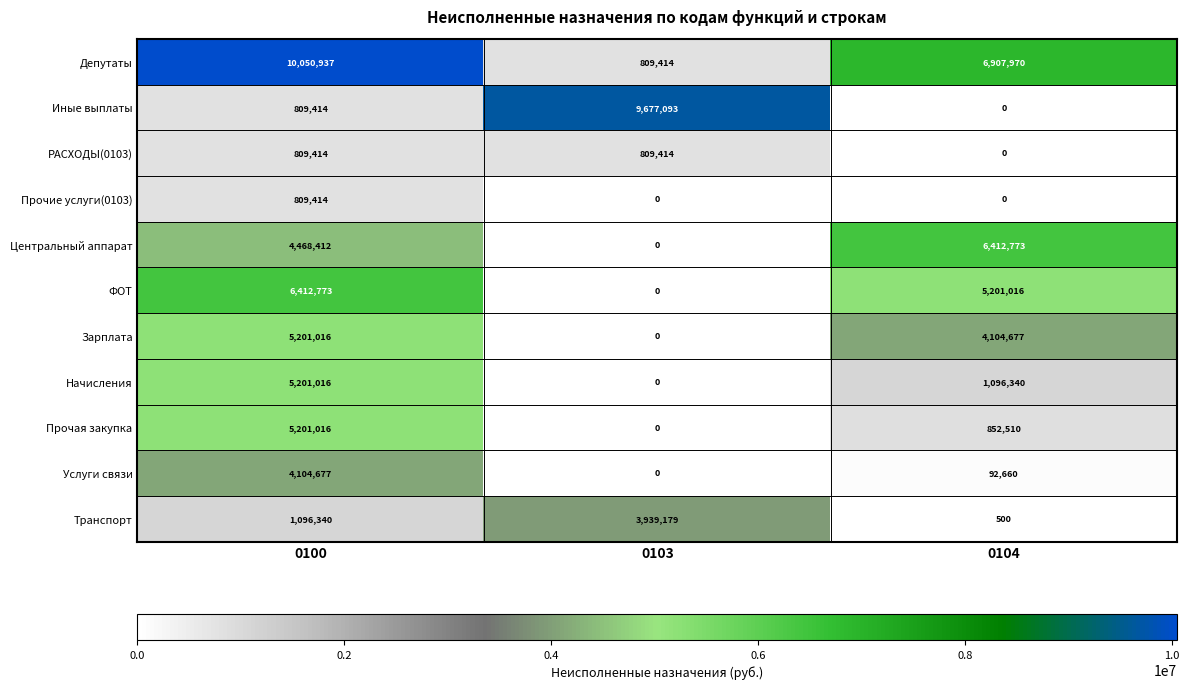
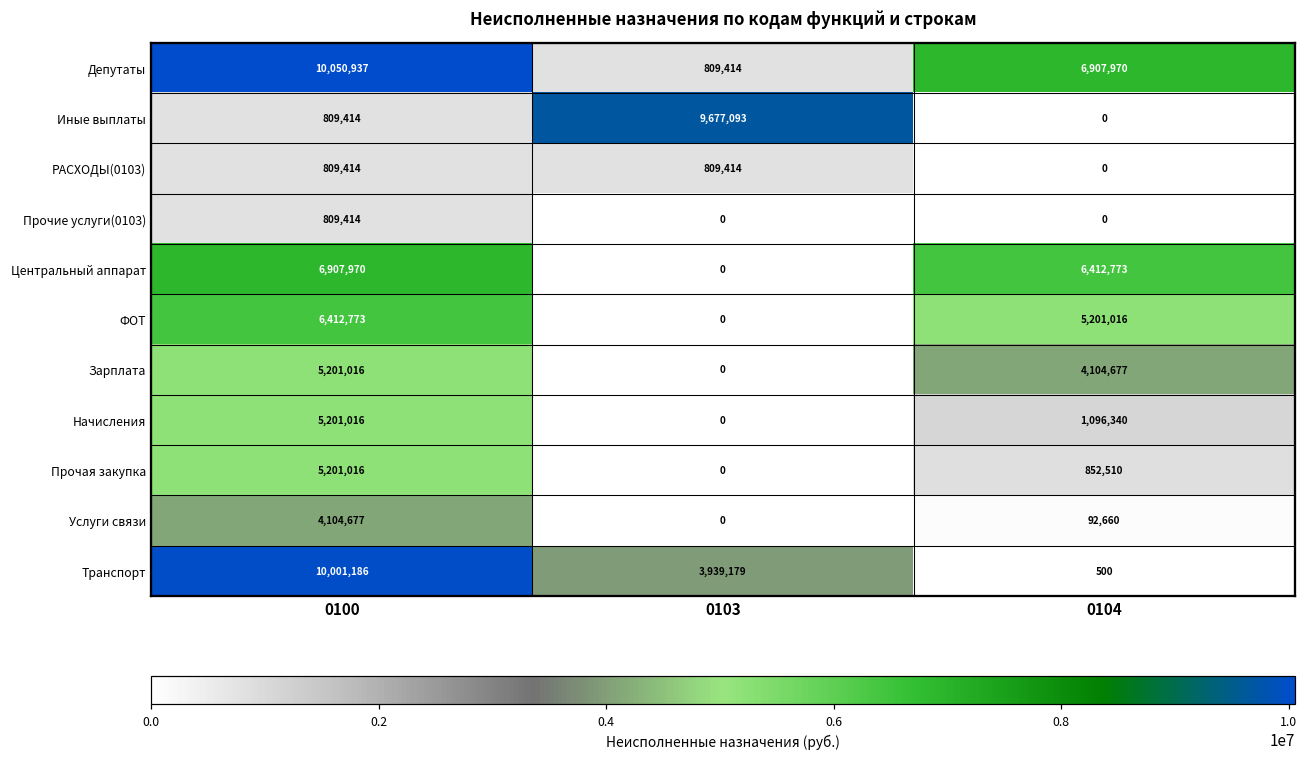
  {
    "Депутаты": {
      "0100": "10,050,937",
      "0103": "809,414",
      "0104": "6,907,970"
    },
    "Иные выплаты": {
      "0100": "809,414",
      "0103": "9,677,093",
      "0104": "0"
    },
    "РАСХОДЫ(0103)": {
      "0100": "809,414",
      "0103": "809,414",
      "0104": "0"
    },
    "Прочие услуги(0103)": {
      "0100": "809,414",
      "0103": "0",
      "0104": "0"
    },
    "Центральный аппарат": {
-     "0100": "4,468,412",
+     "0100": "6,907,970",
      "0103": "0",
      "0104": "6,412,773"
    },
    "ФОТ": {
      "0100": "6,412,773",
      "0103": "0",
      "0104": "5,201,016"
    },
    "Зарплата": {
      "0100": "5,201,016",
      "0103": "0",
      "0104": "4,104,677"
    },
    "Начисления": {
      "0100": "5,201,016",
      "0103": "0",
      "0104": "1,096,340"
    },
    "Прочая закупка": {
      "0100": "5,201,016",
      "0103": "0",
      "0104": "852,510"
    },
    "Услуги связи": {
      "0100": "4,104,677",
      "0103": "0",
      "0104": "92,660"
    },
    "Транспорт": {
-     "0100": "1,096,340",
+     "0100": "10,001,186",
      "0103": "3,939,179",
      "0104": "500"
    }
  }
